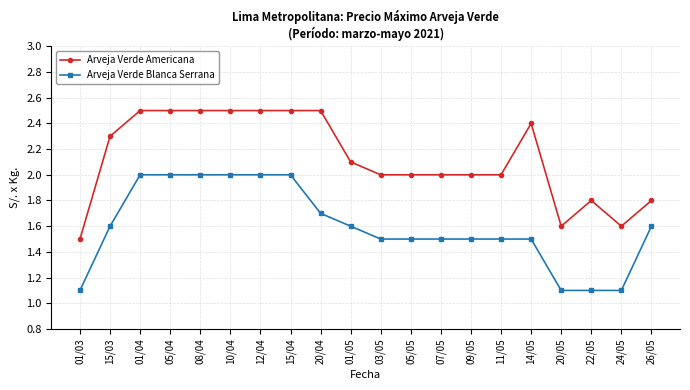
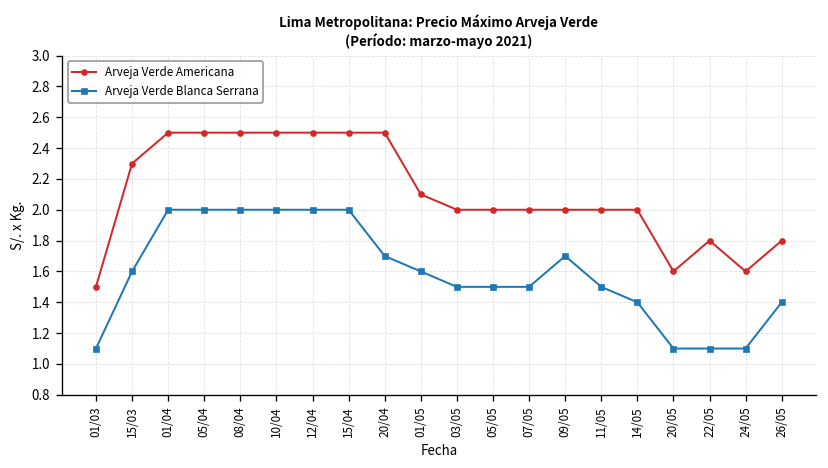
  {
    "Arveja Verde Americana": {
      "01/03": 1.5,
      "15/03": 2.3,
      "01/04": 2.5,
      "05/04": 2.5,
      "08/04": 2.5,
      "10/04": 2.5,
      "12/04": 2.5,
      "15/04": 2.5,
      "20/04": 2.5,
      "01/05": 2.1,
      "03/05": 2.0,
      "05/05": 2.0,
      "07/05": 2.0,
      "09/05": 2.0,
      "11/05": 2.0,
-     "14/05": 2.4,
+     "14/05": 2.0,
      "20/05": 1.6,
      "22/05": 1.8,
      "24/05": 1.6,
      "26/05": 1.8
    },
    "Arveja Verde Blanca Serrana": {
      "01/03": 1.1,
      "15/03": 1.6,
      "01/04": 2.0,
      "05/04": 2.0,
      "08/04": 2.0,
      "10/04": 2.0,
      "12/04": 2.0,
      "15/04": 2.0,
      "20/04": 1.7,
      "01/05": 1.6,
      "03/05": 1.5,
      "05/05": 1.5,
      "07/05": 1.5,
-     "09/05": 1.5,
+     "09/05": 1.7,
      "11/05": 1.5,
-     "14/05": 1.5,
+     "14/05": 1.4,
      "20/05": 1.1,
      "22/05": 1.1,
      "24/05": 1.1,
-     "26/05": 1.6
+     "26/05": 1.4
    }
  }
